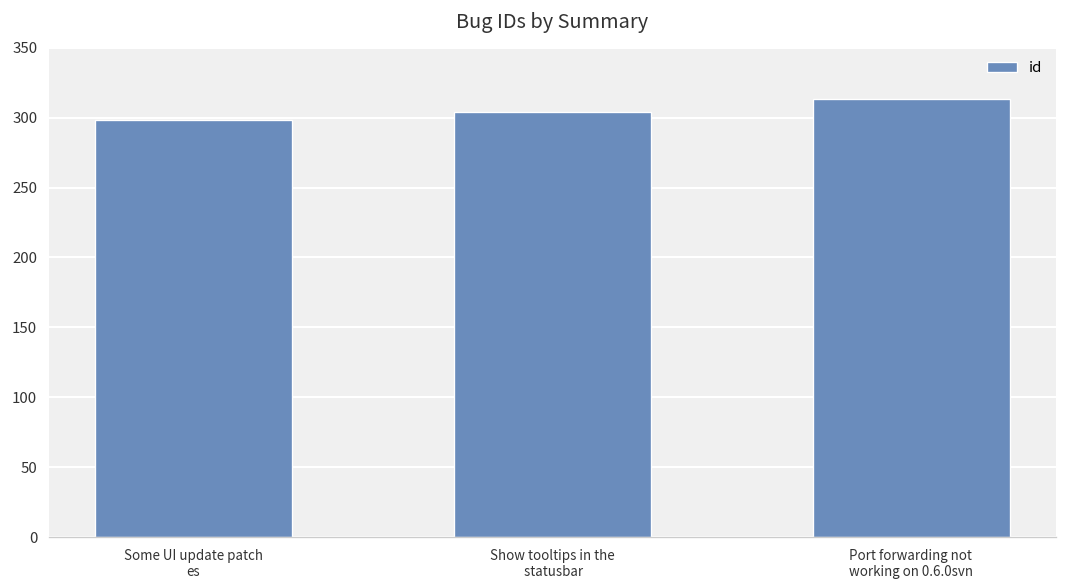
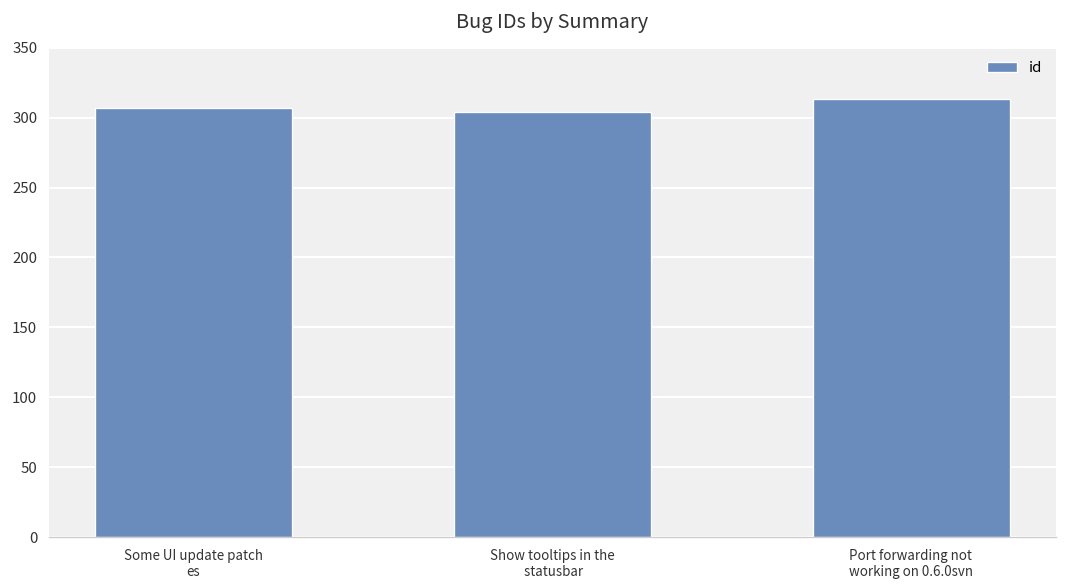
  {
-   "Some UI update patch es": 298,
+   "Some UI update patch es": 307,
    "Show tooltips in the statusbar": 304,
    "Port forwarding not working on 0.6.0svn": 313
  }
